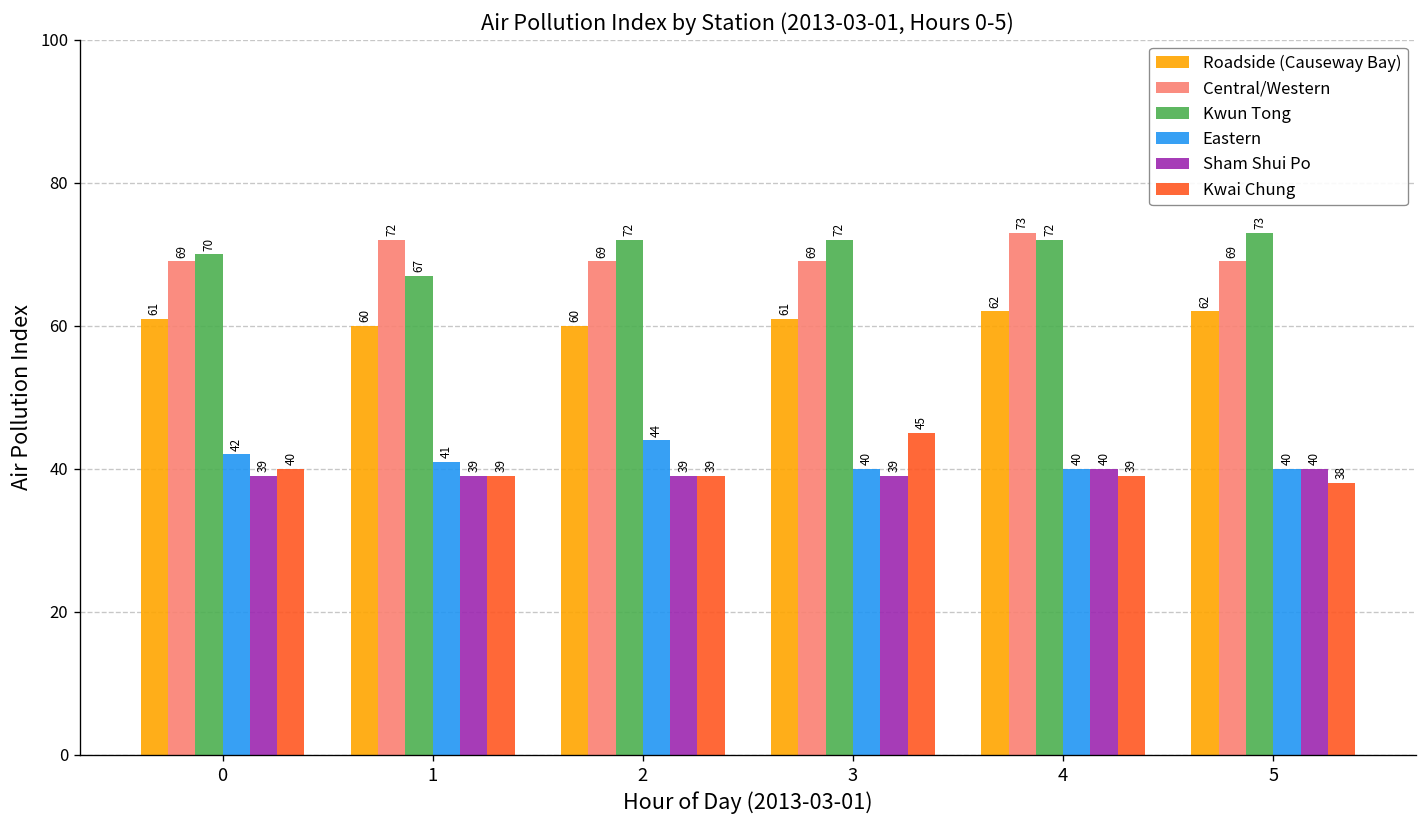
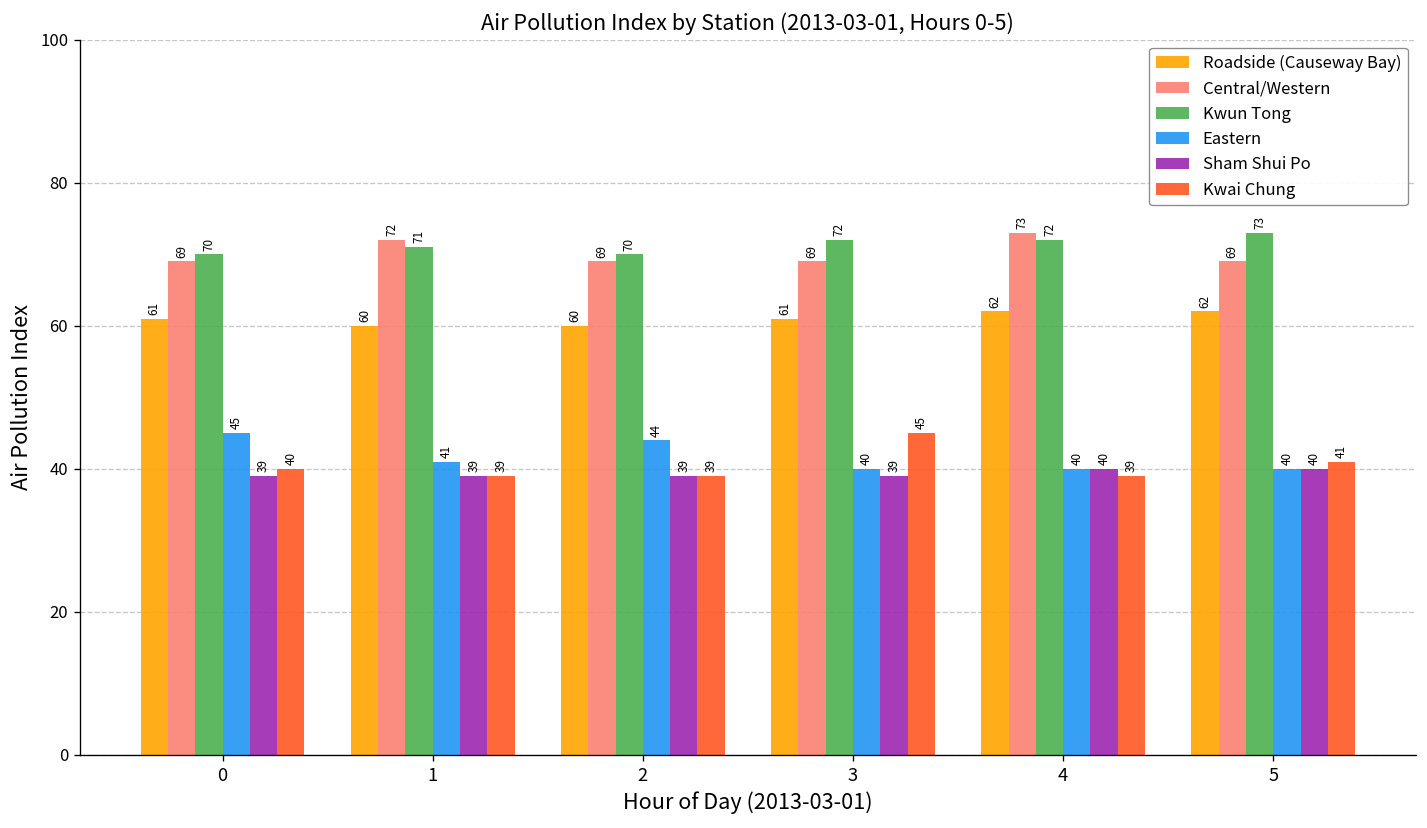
  {
    "Roadside (Causeway Bay)": {
      "0": 61,
      "1": 60,
      "2": 60,
      "3": 61,
      "4": 62,
      "5": 62
    },
    "Central/Western": {
      "0": 69,
      "1": 72,
      "2": 69,
      "3": 69,
      "4": 73,
      "5": 69
    },
    "Kwun Tong": {
      "0": 70,
-     "1": 67,
-     "2": 72,
+     "1": 71,
+     "2": 70,
      "3": 72,
      "4": 72,
      "5": 73
    },
    "Eastern": {
-     "0": 42,
+     "0": 45,
      "1": 41,
      "2": 44,
      "3": 40,
      "4": 40,
      "5": 40
    },
    "Sham Shui Po": {
      "0": 39,
      "1": 39,
      "2": 39,
      "3": 39,
      "4": 40,
      "5": 40
    },
    "Kwai Chung": {
      "0": 40,
      "1": 39,
      "2": 39,
      "3": 45,
      "4": 39,
-     "5": 38
+     "5": 41
    }
  }
